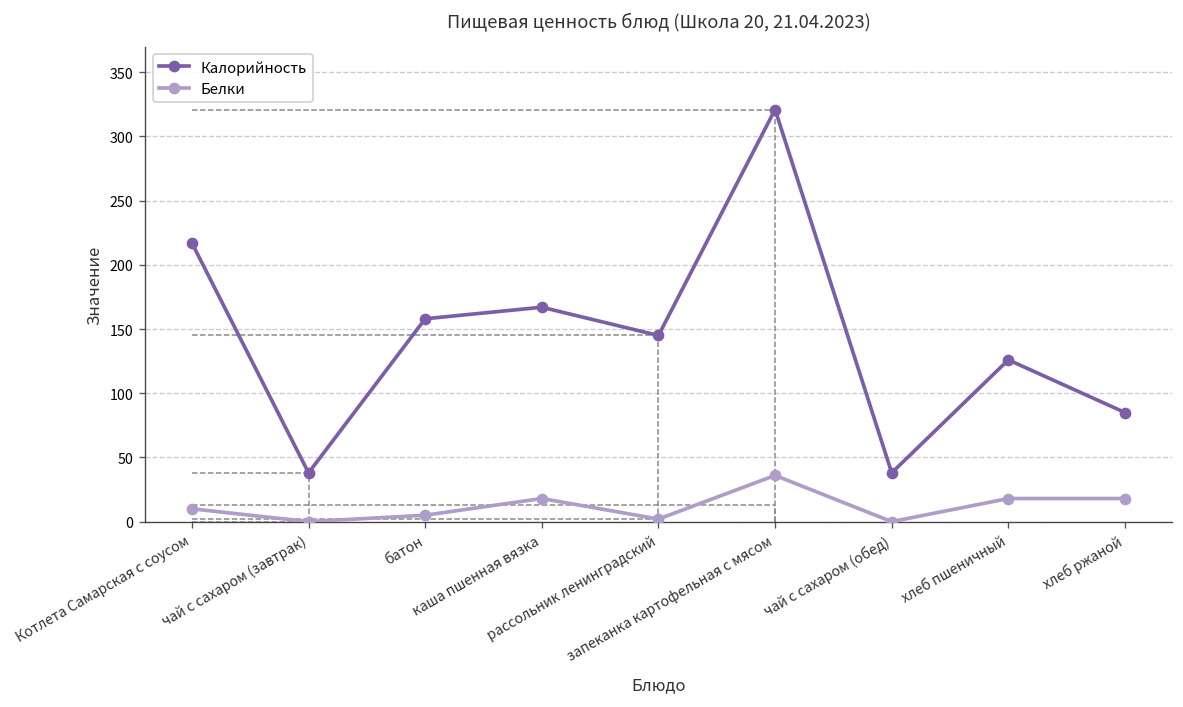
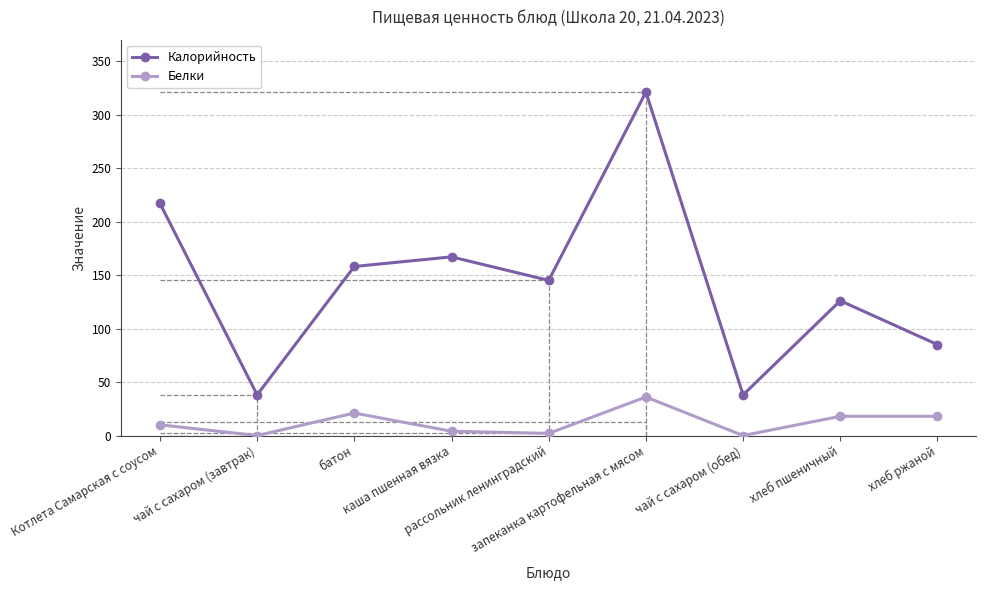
  {
    "Белки": {
      "Котлета Самарская с соусом": 10,
-     "батон": 5,
-     "каша пшенная вязка": 18,
+     "батон": 21,
+     "каша пшенная вязка": 4,
      "запеканка картофельная с мясом": 36,
      "чай с сахаром (обед)": 0,
      "хлеб пшеничный": 18,
      "хлеб ржаной": 18
    }
  }
